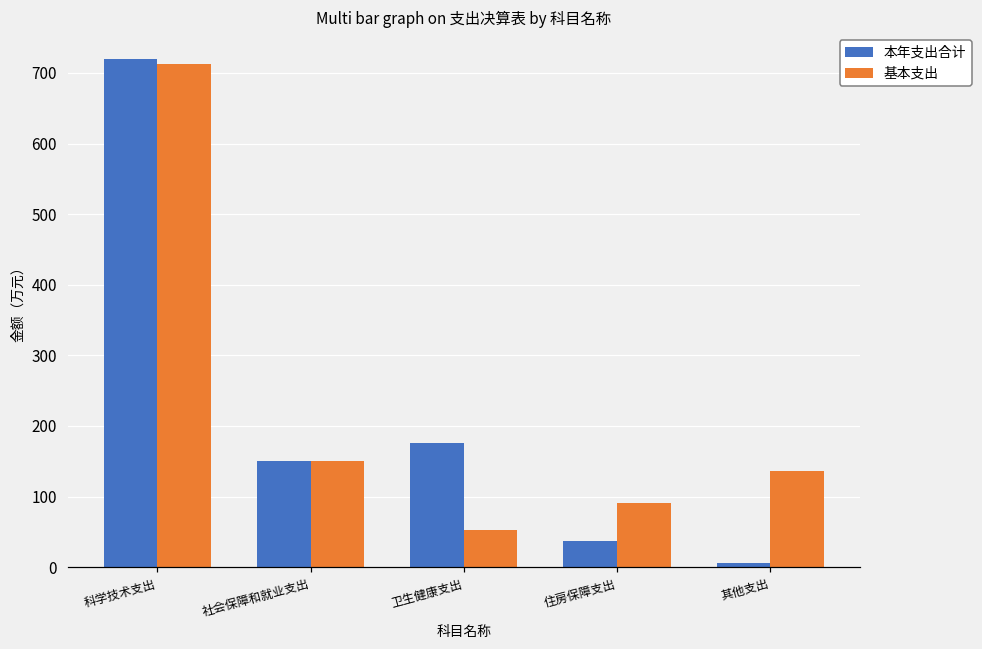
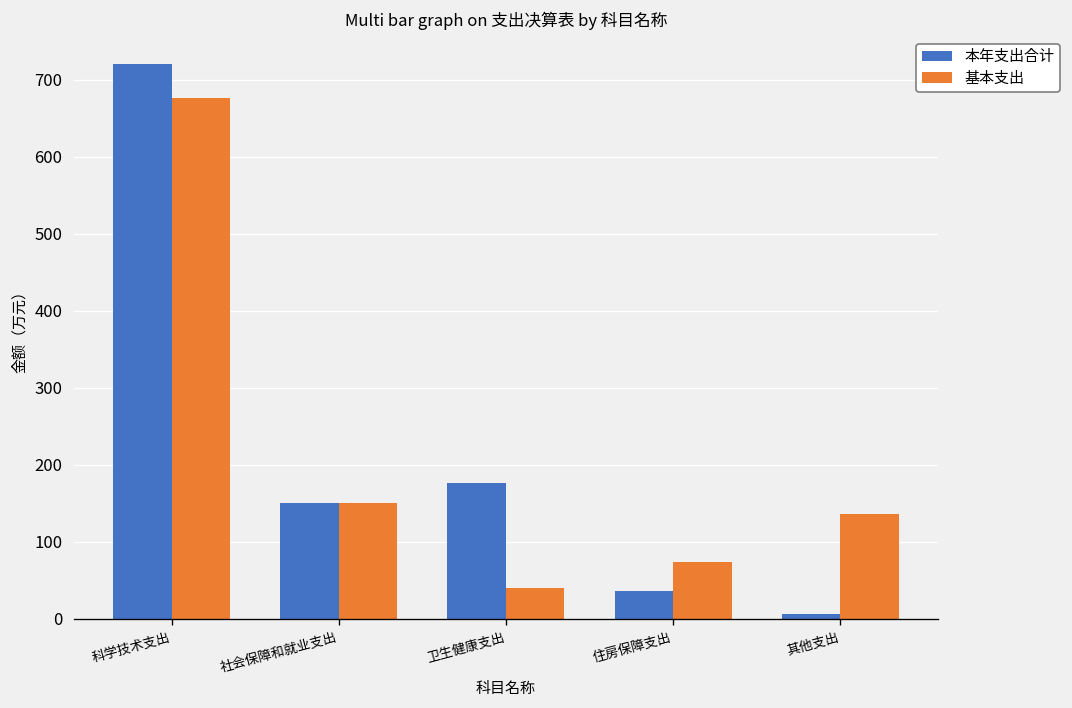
  {
    "本年支出合计": {
      "科学技术支出": 720,
      "社会保障和就业支出": 150,
      "卫生健康支出": 180,
      "住房保障支出": 40,
      "其他支出": 10
    },
    "基本支出": {
-     "科学技术支出": 710,
+     "科学技术支出": 680,
      "社会保障和就业支出": 150,
-     "卫生健康支出": 50,
-     "住房保障支出": 90,
+     "卫生健康支出": 40,
+     "住房保障支出": 70,
      "其他支出": 140
    }
  }
